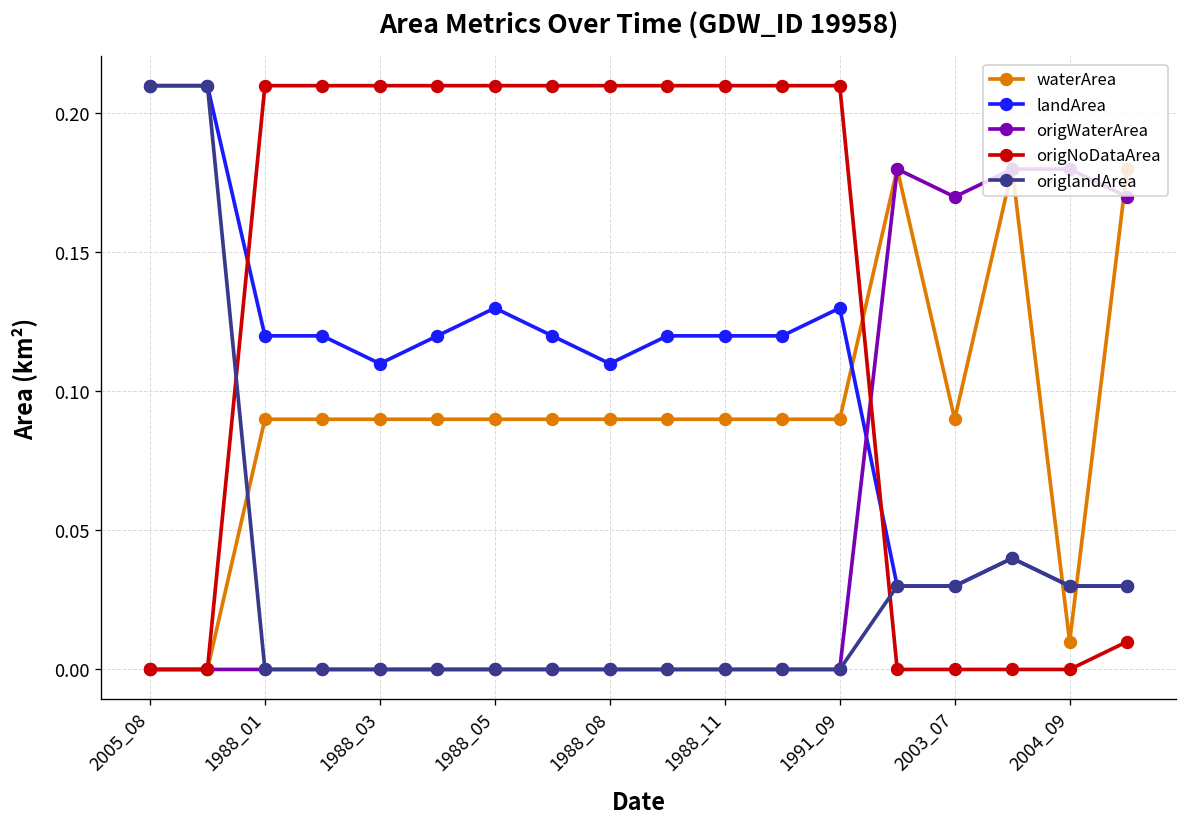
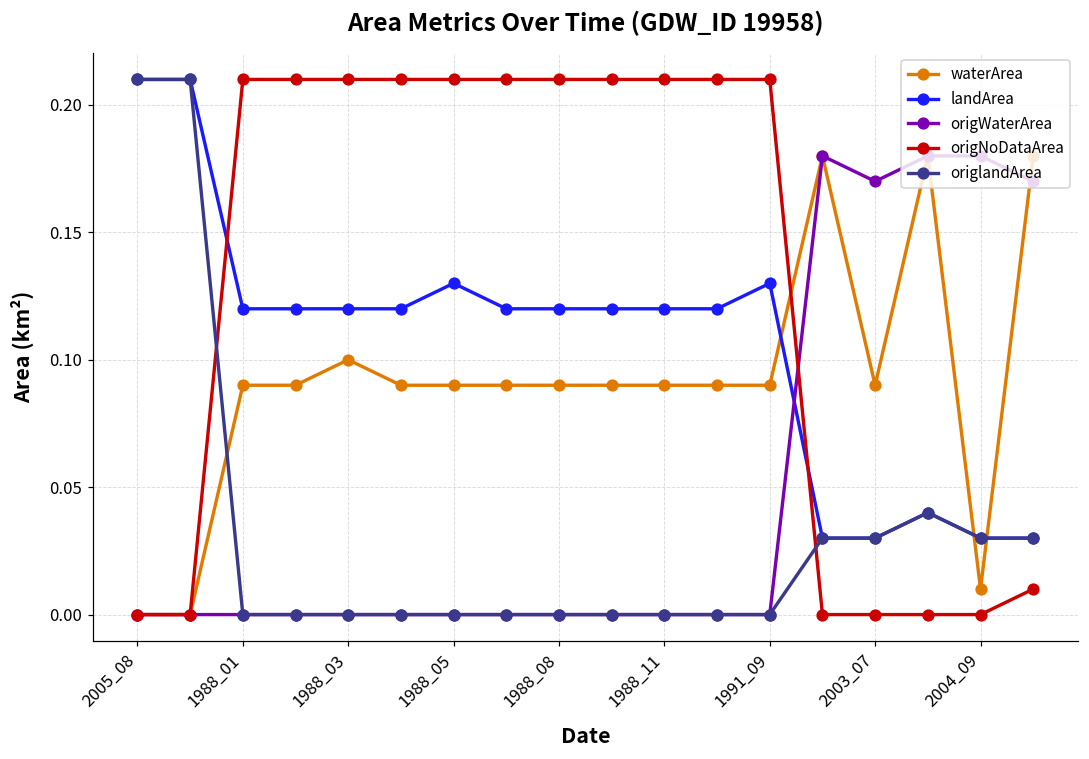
  {
    "waterArea": {
      "1988_01": 0.09,
-     "1988_03": 0.09,
+     "1988_03": 0.10,
      "1988_05": 0.09,
      "1988_08": 0.09,
      "1988_11": 0.09,
      "1991_09": 0.09,
      "2003_07": 0.09,
      "2004_09": 0.01
    },
    "landArea": {
      "1988_01": 0.12,
-     "1988_03": 0.11,
+     "1988_03": 0.12,
      "1988_05": 0.13,
-     "1988_08": 0.11,
+     "1988_08": 0.12,
      "1988_11": 0.12,
      "1991_09": 0.13
    },
    "origWaterArea": {
      "2003_07": 0.17
    },
    "origNoDataArea": {
      "1988_01": 0.21,
      "1988_03": 0.21,
      "1988_05": 0.21,
      "1988_08": 0.21,
      "1988_11": 0.21,
      "1991_09": 0.21,
      "2003_07": 0.00,
      "2004_09": 0.00
    }
  }
